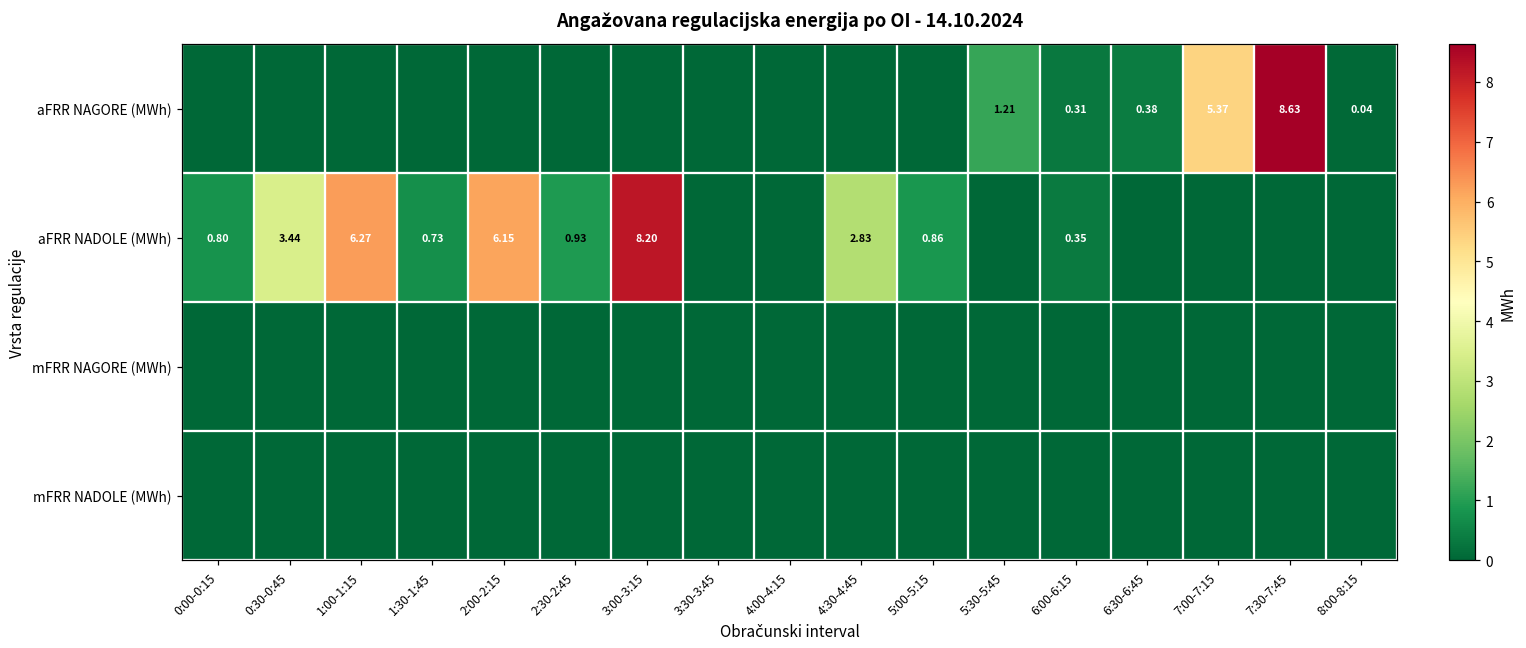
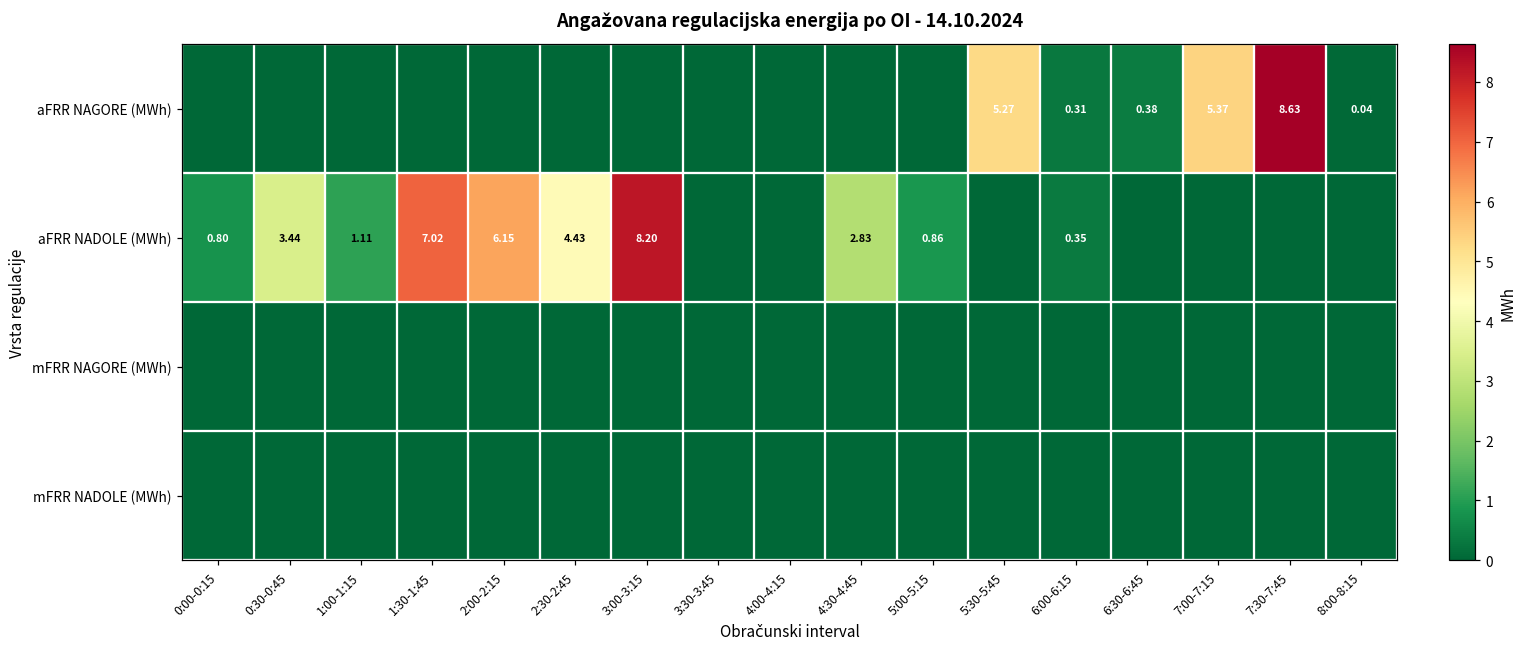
  {
    "aFRR NAGORE (MWh)": {
-     "5:30-5:45": 1.21,
+     "5:30-5:45": 5.27,
      "6:00-6:15": 0.31,
      "6:30-6:45": 0.38,
      "7:00-7:15": 5.37,
      "7:30-7:45": 8.63,
      "8:00-8:15": 0.04
    },
    "aFRR NADOLE (MWh)": {
      "0:00-0:15": 0.80,
      "0:30-0:45": 3.44,
-     "1:00-1:15": 6.27,
-     "1:30-1:45": 0.73,
+     "1:00-1:15": 1.11,
+     "1:30-1:45": 7.02,
      "2:00-2:15": 6.15,
-     "2:30-2:45": 0.93,
+     "2:30-2:45": 4.43,
      "3:00-3:15": 8.20,
      "4:30-4:45": 2.83,
      "5:00-5:15": 0.86,
      "6:00-6:15": 0.35
    }
  }
